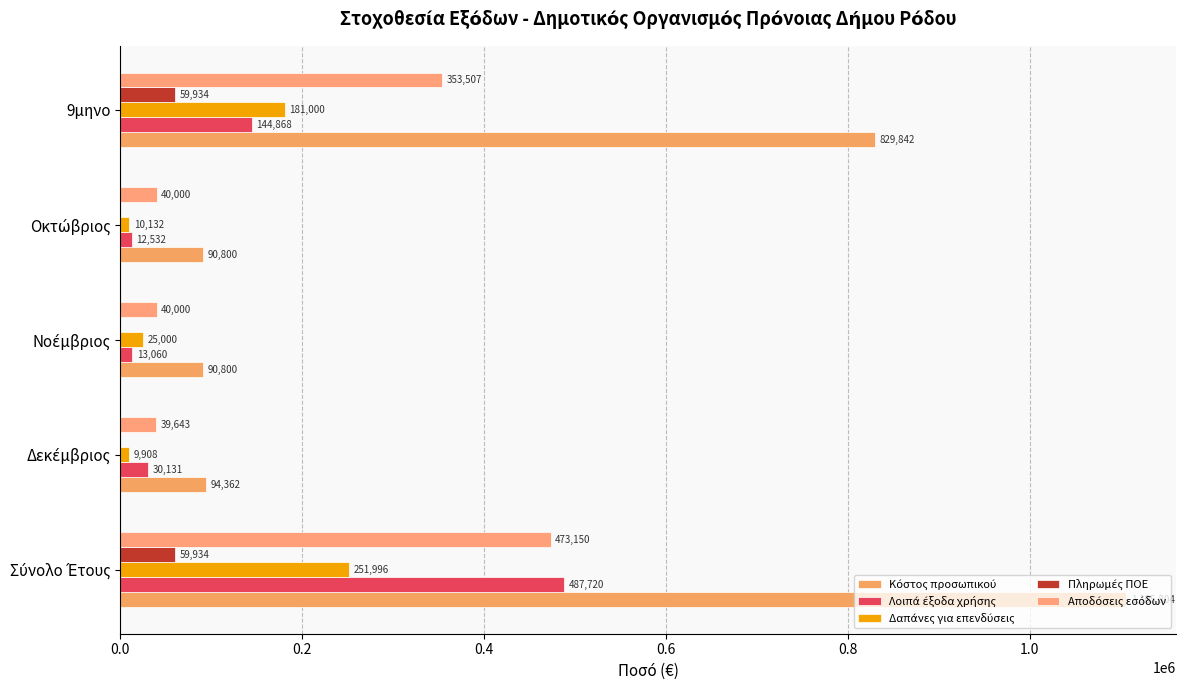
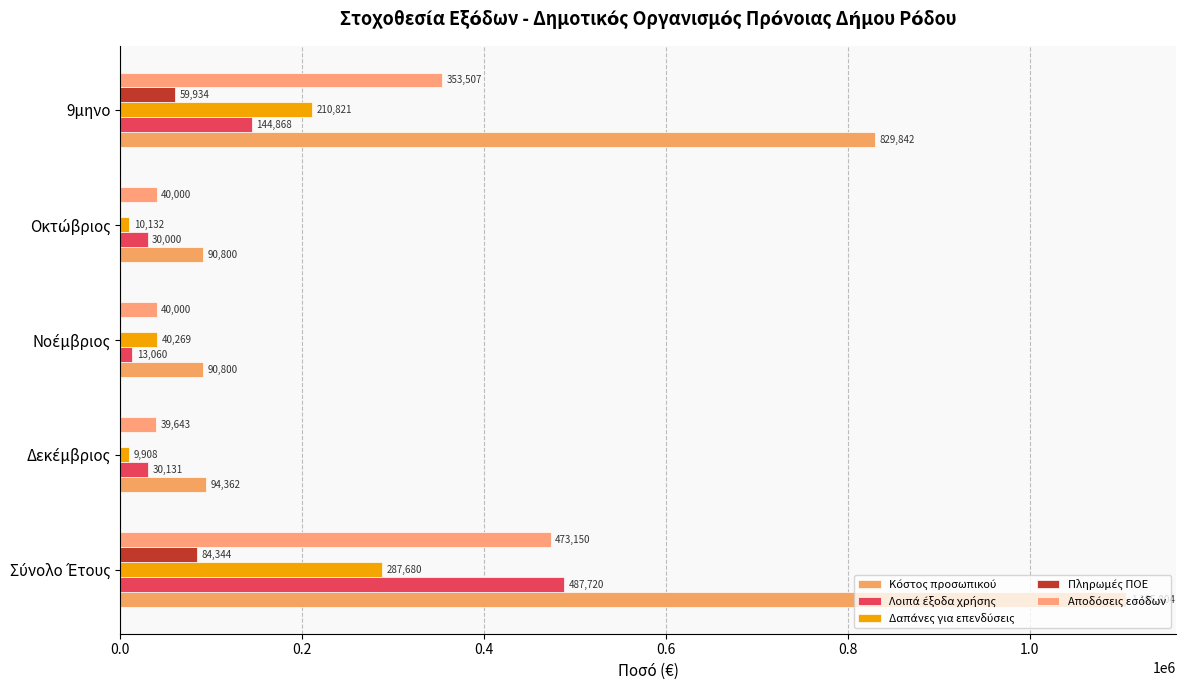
  {
    "Λοιπά έξοδα χρήσης": {
      "9μηνο": "144,868",
-     "Οκτώβριος": "12,532",
+     "Οκτώβριος": "30,000",
      "Νοέμβριος": "13,060",
      "Δεκέμβριος": "30,131",
      "Σύνολο Έτους": "487,720"
    },
    "Δαπάνες για επενδύσεις": {
-     "9μηνο": "181,000",
+     "9μηνο": "210,821",
      "Οκτώβριος": "10,132",
-     "Νοέμβριος": "25,000",
+     "Νοέμβριος": "40,269",
      "Δεκέμβριος": "9,908",
-     "Σύνολο Έτους": "251,996"
+     "Σύνολο Έτους": "287,680"
    },
    "Πληρωμές ΠΟΕ": {
      "9μηνο": "59,934",
-     "Σύνολο Έτους": "59,934"
+     "Σύνολο Έτους": "84,344"
    }
  }
